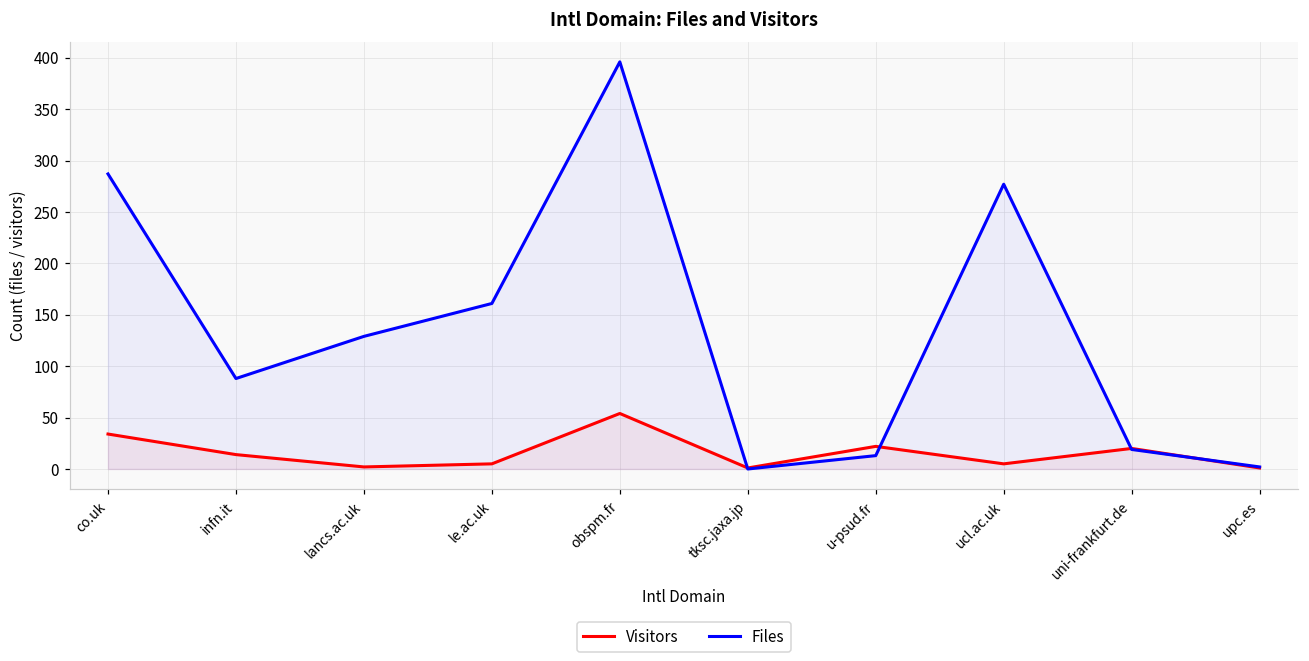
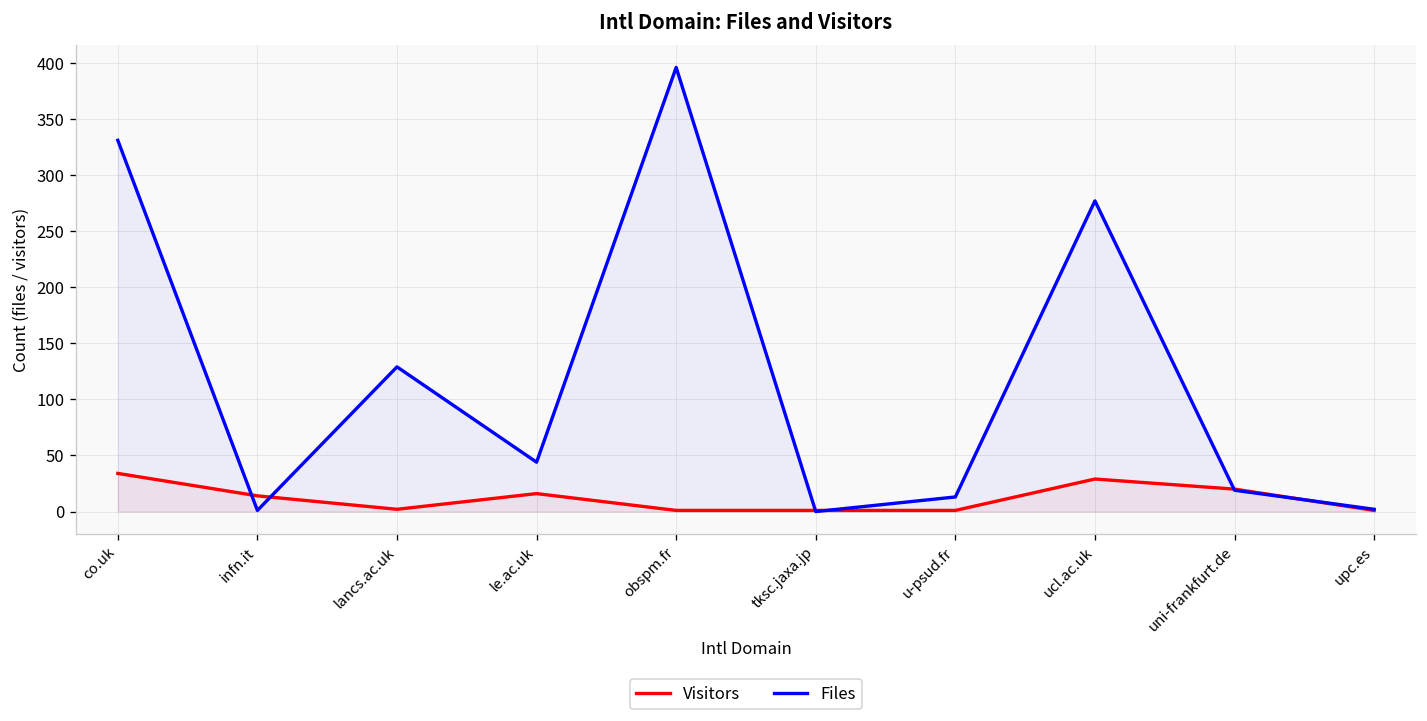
  {
    "Visitors": {
      "co.uk": 30,
      "infn.it": 10,
      "lancs.ac.uk": 0,
-     "le.ac.uk": 10,
-     "obspm.fr": 50,
-     "u-psud.fr": 20,
-     "ucl.ac.uk": 10
+     "le.ac.uk": 20,
+     "obspm.fr": 0,
+     "u-psud.fr": 0,
+     "ucl.ac.uk": 30
    },
    "Files": {
-     "co.uk": 290,
-     "infn.it": 90,
+     "co.uk": 330,
+     "infn.it": 0,
      "lancs.ac.uk": 130,
-     "le.ac.uk": 160,
+     "le.ac.uk": 40,
      "obspm.fr": 400,
      "u-psud.fr": 10,
      "ucl.ac.uk": 280
    }
  }
